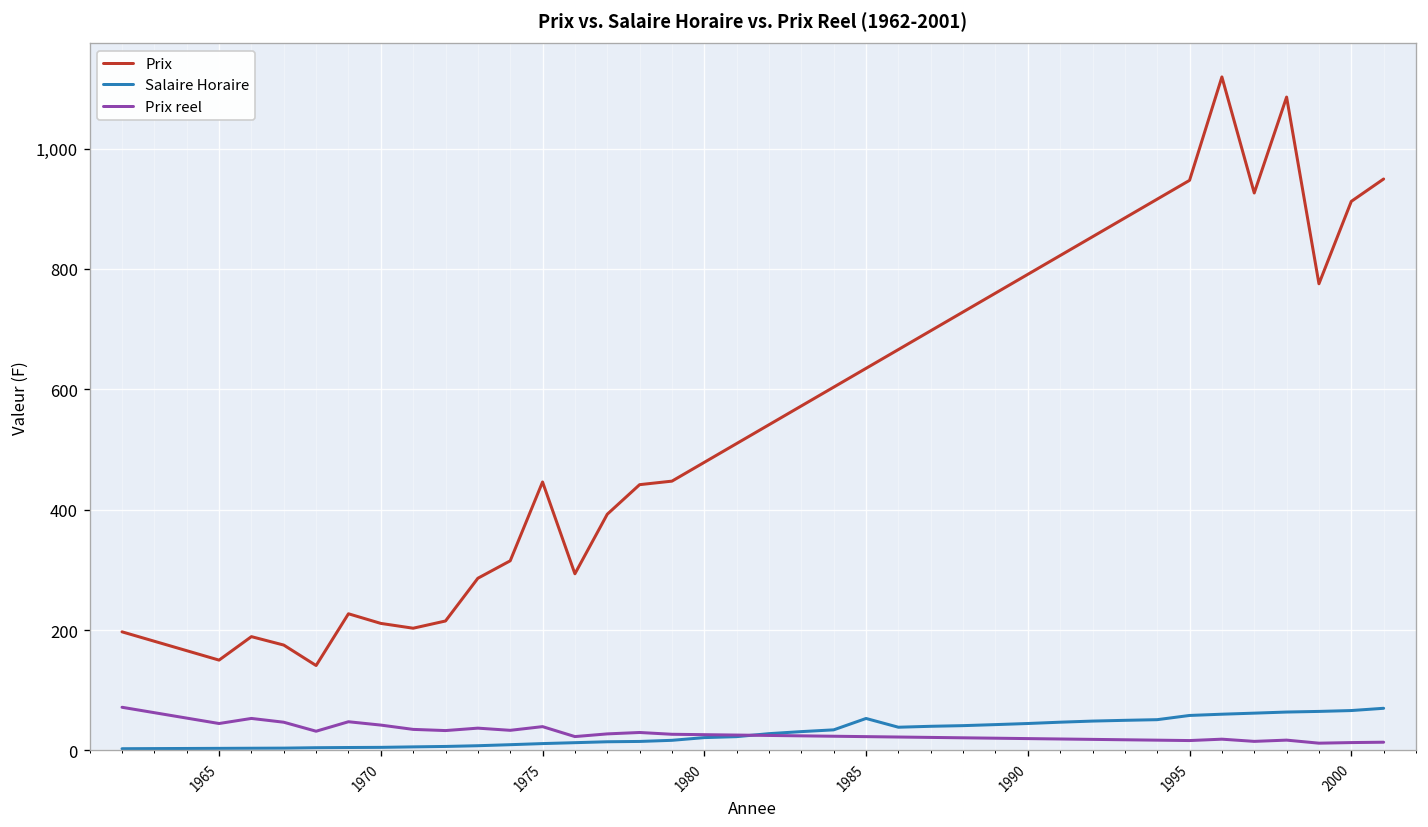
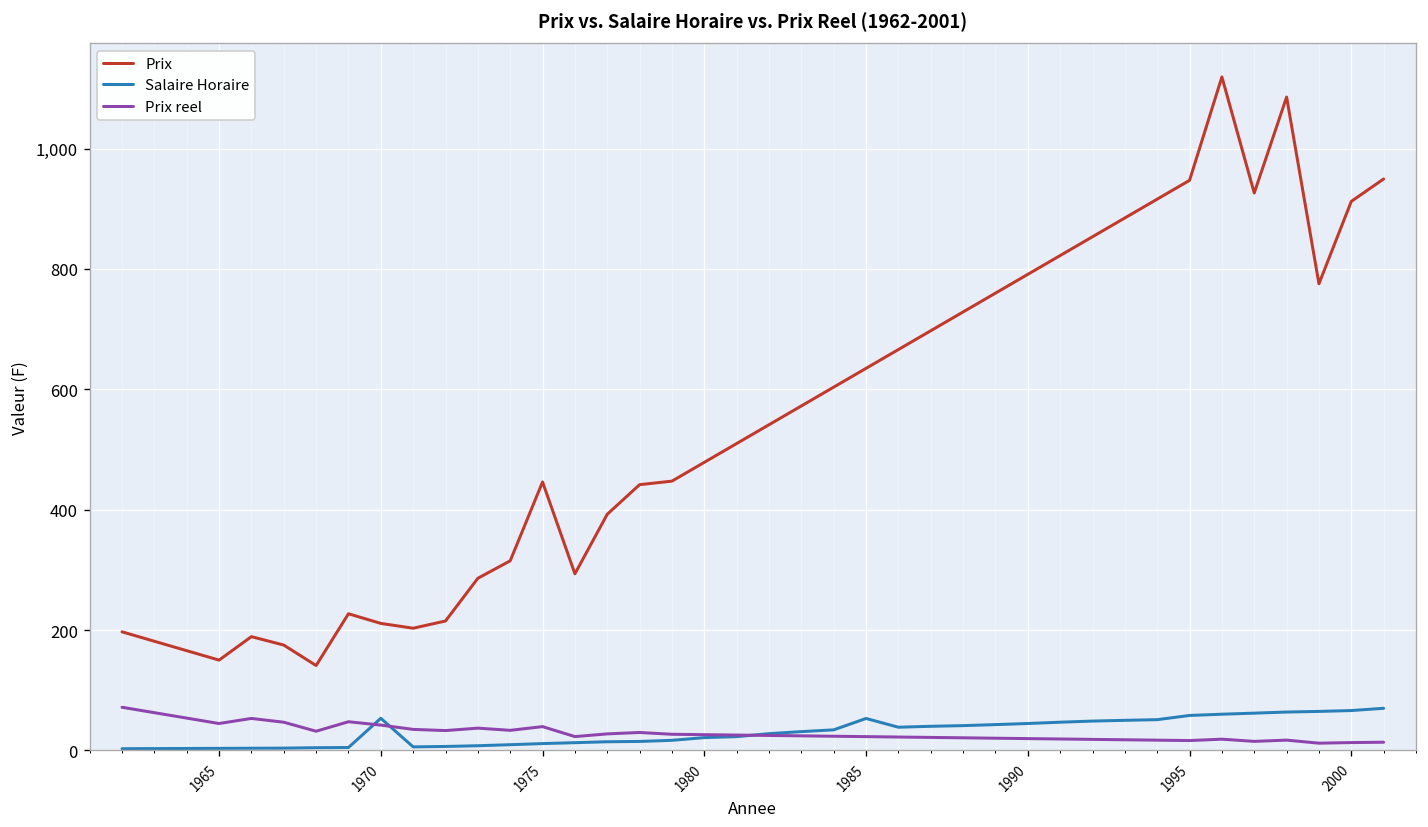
  {
    "Prix": {
      "1965": 150,
      "1970": 210,
      "1975": 450,
      "1995": 950,
      "2000": 910
    },
    "Salaire Horaire": {
      "1965": 0,
-     "1970": 10,
+     "1970": 50,
      "1975": 10,
      "1980": 20,
      "1985": 50,
      "1990": 40,
      "1995": 60,
      "2000": 70
    },
    "Prix reel": {
      "1965": 40,
      "1970": 40,
      "1975": 40,
      "1995": 20,
      "2000": 10
    }
  }
